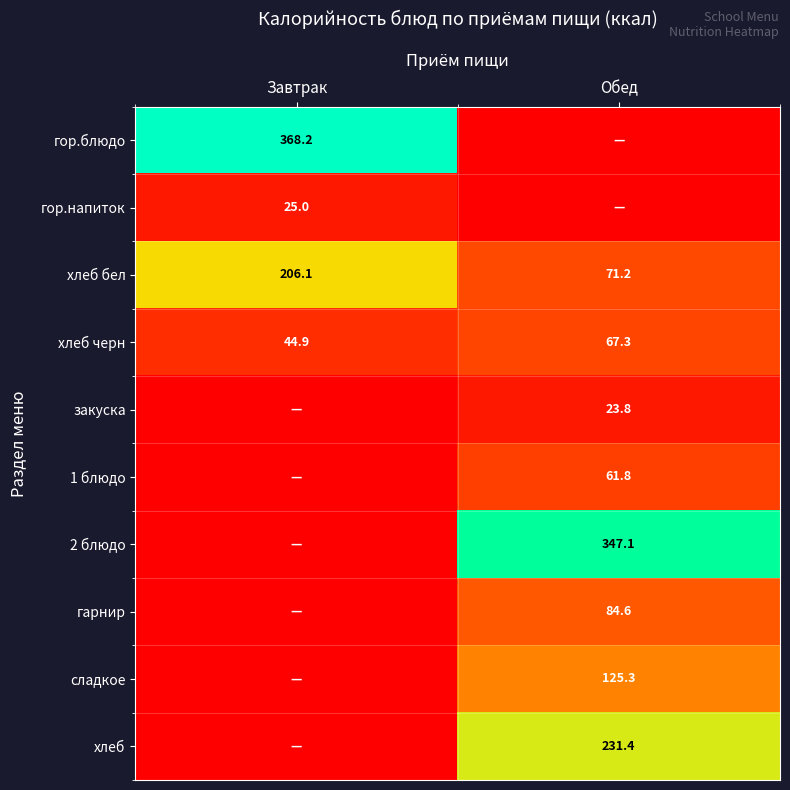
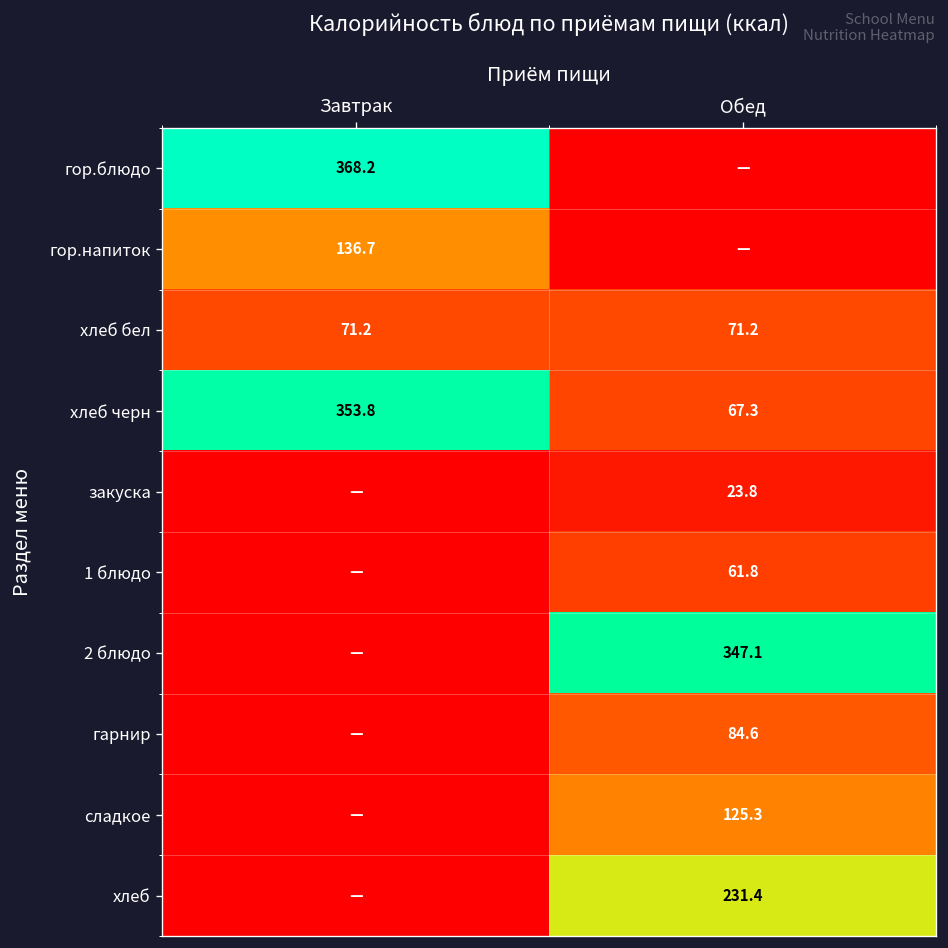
  {
    "гор.блюдо": {
      "Завтрак": 368.2
    },
    "гор.напиток": {
-     "Завтрак": 25.0
+     "Завтрак": 136.7
    },
    "хлеб бел": {
-     "Завтрак": 206.1,
+     "Завтрак": 71.2,
      "Обед": 71.2
    },
    "хлеб черн": {
-     "Завтрак": 44.9,
+     "Завтрак": 353.8,
      "Обед": 67.3
    },
    "закуска": {
      "Обед": 23.8
    },
    "1 блюдо": {
      "Обед": 61.8
    },
    "2 блюдо": {
      "Обед": 347.1
    },
    "гарнир": {
      "Обед": 84.6
    },
    "сладкое": {
      "Обед": 125.3
    },
    "хлеб": {
      "Обед": 231.4
    }
  }
